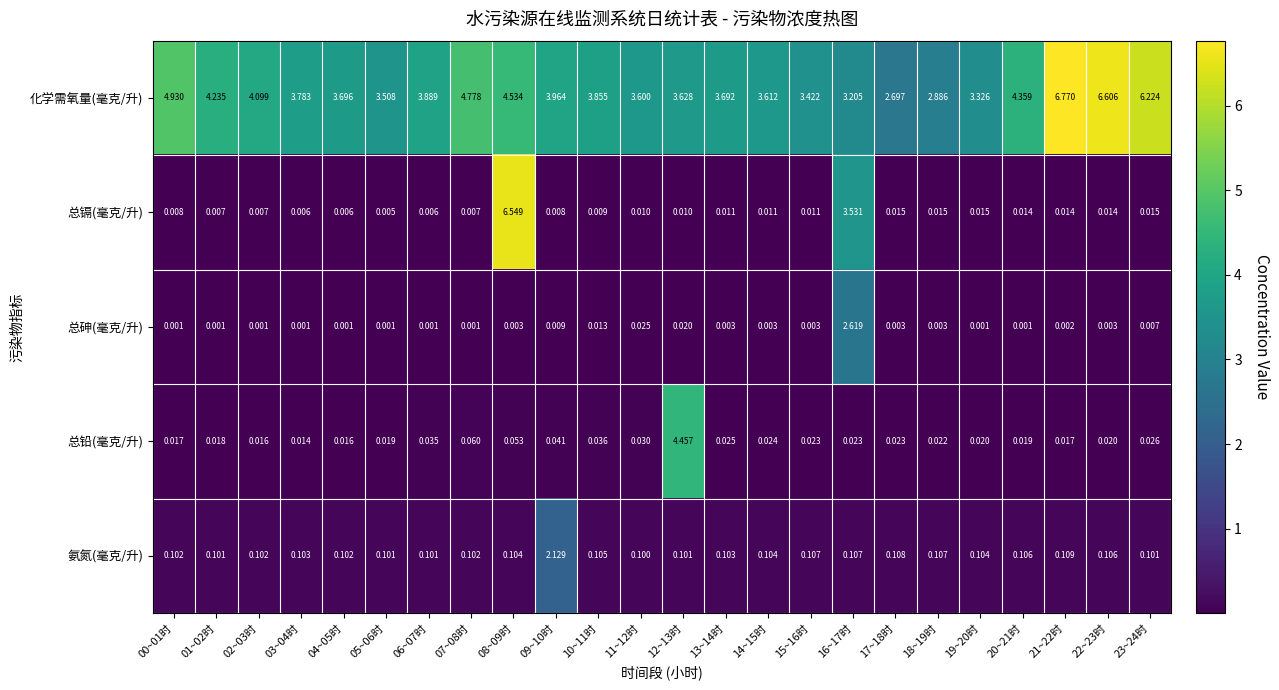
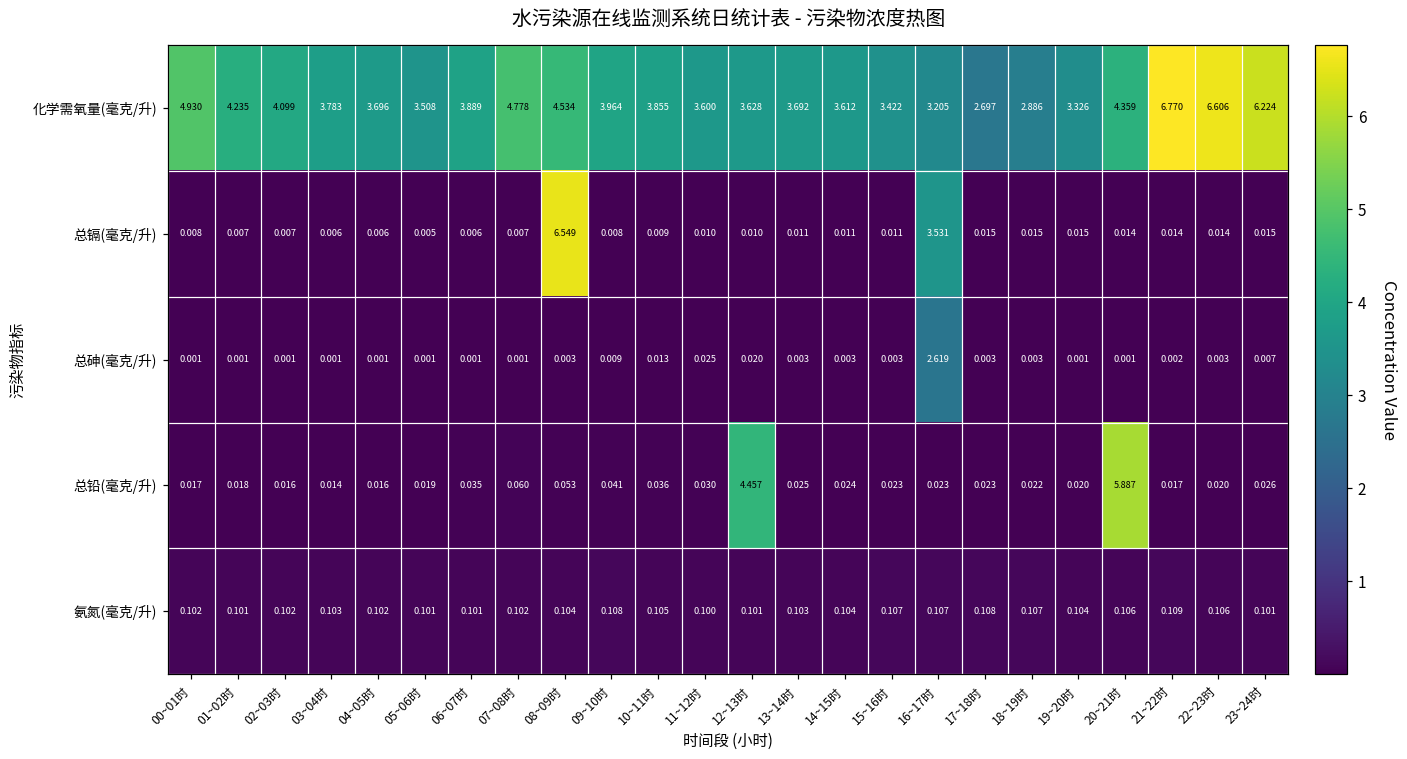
  {
    "化学需氧量(毫克/升)": {
      "00~01时": 4.930,
      "01~02时": 4.235,
      "02~03时": 4.099,
      "03~04时": 3.783,
      "04~05时": 3.696,
      "05~06时": 3.508,
      "06~07时": 3.889,
      "07~08时": 4.778,
      "08~09时": 4.534,
      "09~10时": 3.964,
      "10~11时": 3.855,
      "11~12时": 3.600,
      "12~13时": 3.628,
      "13~14时": 3.692,
      "14~15时": 3.612,
      "15~16时": 3.422,
      "16~17时": 3.205,
      "17~18时": 2.697,
      "18~19时": 2.886,
      "19~20时": 3.326,
      "20~21时": 4.359,
      "21~22时": 6.770,
      "22~23时": 6.606,
      "23~24时": 6.224
    },
    "总镉(毫克/升)": {
      "00~01时": 0.008,
      "01~02时": 0.007,
      "02~03时": 0.007,
      "03~04时": 0.006,
      "04~05时": 0.006,
      "05~06时": 0.005,
      "06~07时": 0.006,
      "07~08时": 0.007,
      "08~09时": 6.549,
      "09~10时": 0.008,
      "10~11时": 0.009,
      "11~12时": 0.010,
      "12~13时": 0.010,
      "13~14时": 0.011,
      "14~15时": 0.011,
      "15~16时": 0.011,
      "16~17时": 3.531,
      "17~18时": 0.015,
      "18~19时": 0.015,
      "19~20时": 0.015,
      "20~21时": 0.014,
      "21~22时": 0.014,
      "22~23时": 0.014,
      "23~24时": 0.015
    },
    "总砷(毫克/升)": {
      "00~01时": 0.001,
      "01~02时": 0.001,
      "02~03时": 0.001,
      "03~04时": 0.001,
      "04~05时": 0.001,
      "05~06时": 0.001,
      "06~07时": 0.001,
      "07~08时": 0.001,
      "08~09时": 0.003,
      "09~10时": 0.009,
      "10~11时": 0.013,
      "11~12时": 0.025,
      "12~13时": 0.020,
      "13~14时": 0.003,
      "14~15时": 0.003,
      "15~16时": 0.003,
      "16~17时": 2.619,
      "17~18时": 0.003,
      "18~19时": 0.003,
      "19~20时": 0.001,
      "20~21时": 0.001,
      "21~22时": 0.002,
      "22~23时": 0.003,
      "23~24时": 0.007
    },
    "总铅(毫克/升)": {
      "00~01时": 0.017,
      "01~02时": 0.018,
      "02~03时": 0.016,
      "03~04时": 0.014,
      "04~05时": 0.016,
      "05~06时": 0.019,
      "06~07时": 0.035,
      "07~08时": 0.060,
      "08~09时": 0.053,
      "09~10时": 0.041,
      "10~11时": 0.036,
      "11~12时": 0.030,
      "12~13时": 4.457,
      "13~14时": 0.025,
      "14~15时": 0.024,
      "15~16时": 0.023,
      "16~17时": 0.023,
      "17~18时": 0.023,
      "18~19时": 0.022,
      "19~20时": 0.020,
-     "20~21时": 0.019,
+     "20~21时": 5.887,
      "21~22时": 0.017,
      "22~23时": 0.020,
      "23~24时": 0.026
    },
    "氨氮(毫克/升)": {
      "00~01时": 0.102,
      "01~02时": 0.101,
      "02~03时": 0.102,
      "03~04时": 0.103,
      "04~05时": 0.102,
      "05~06时": 0.101,
      "06~07时": 0.101,
      "07~08时": 0.102,
      "08~09时": 0.104,
-     "09~10时": 2.129,
+     "09~10时": 0.108,
      "10~11时": 0.105,
      "11~12时": 0.100,
      "12~13时": 0.101,
      "13~14时": 0.103,
      "14~15时": 0.104,
      "15~16时": 0.107,
      "16~17时": 0.107,
      "17~18时": 0.108,
      "18~19时": 0.107,
      "19~20时": 0.104,
      "20~21时": 0.106,
      "21~22时": 0.109,
      "22~23时": 0.106,
      "23~24时": 0.101
    }
  }
